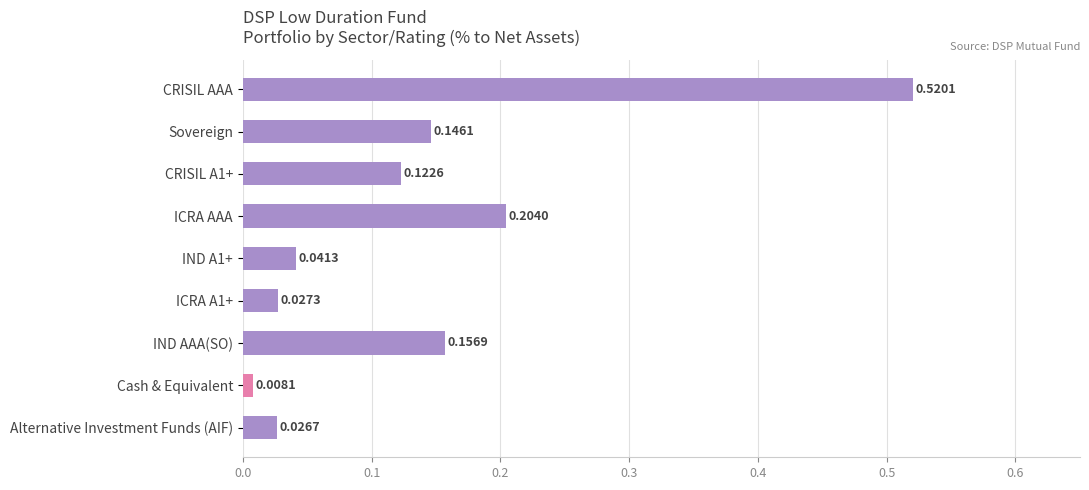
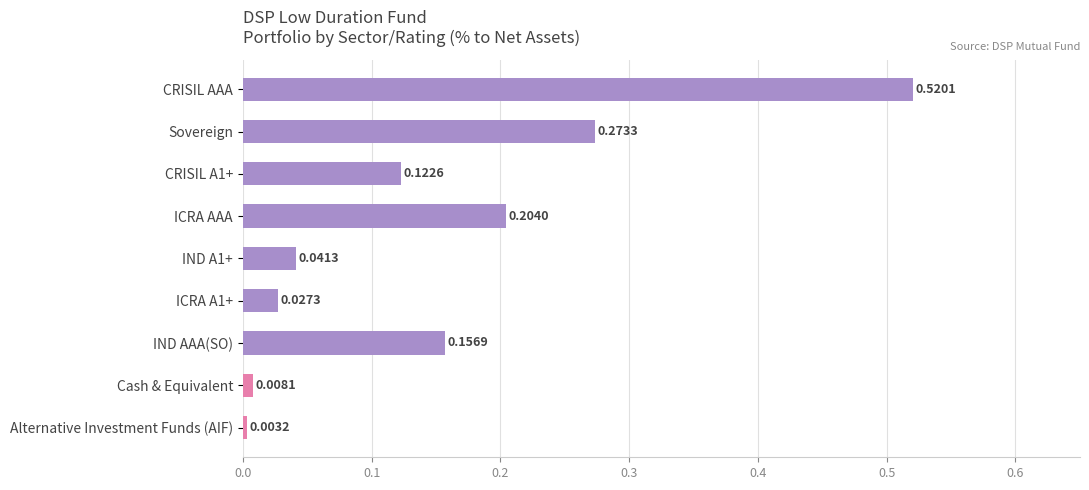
  {
    "CRISIL AAA": 0.5201,
-   "Sovereign": 0.1461,
+   "Sovereign": 0.2733,
    "CRISIL A1+": 0.1226,
    "ICRA AAA": 0.2040,
    "IND A1+": 0.0413,
    "ICRA A1+": 0.0273,
    "IND AAA(SO)": 0.1569,
    "Cash & Equivalent": 0.0081,
-   "Alternative Investment Funds (AIF)": 0.0267
+   "Alternative Investment Funds (AIF)": 0.0032
  }
